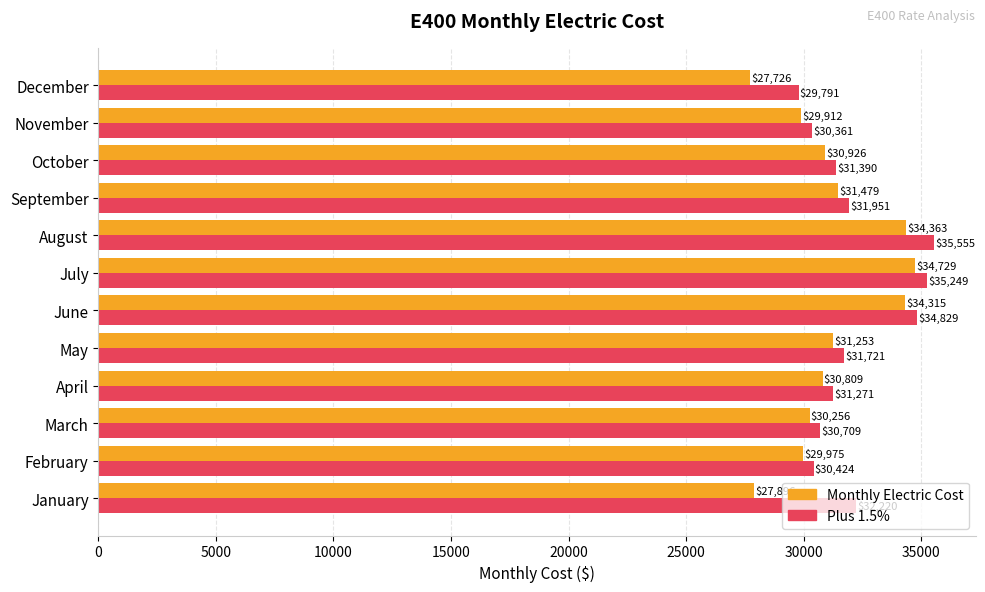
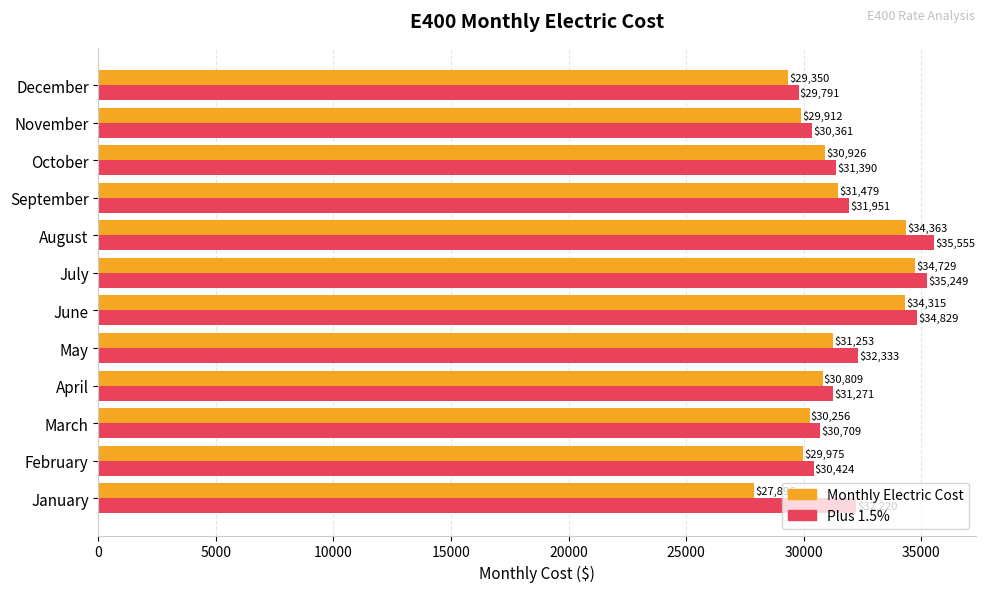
  {
    "Monthly Electric Cost": {
-     "December": "$27,726",
+     "December": "$29,350",
      "November": "$29,912",
      "October": "$30,926",
      "September": "$31,479",
      "August": "$34,363",
      "July": "$34,729",
      "June": "$34,315",
      "May": "$31,253",
      "April": "$30,809",
      "March": "$30,256",
      "February": "$29,975"
    },
    "Plus 1.5%": {
      "December": "$29,791",
      "November": "$30,361",
      "October": "$31,390",
      "September": "$31,951",
      "August": "$35,555",
      "July": "$35,249",
      "June": "$34,829",
-     "May": "$31,721",
+     "May": "$32,333",
      "April": "$31,271",
      "March": "$30,709",
      "February": "$30,424"
    }
  }
